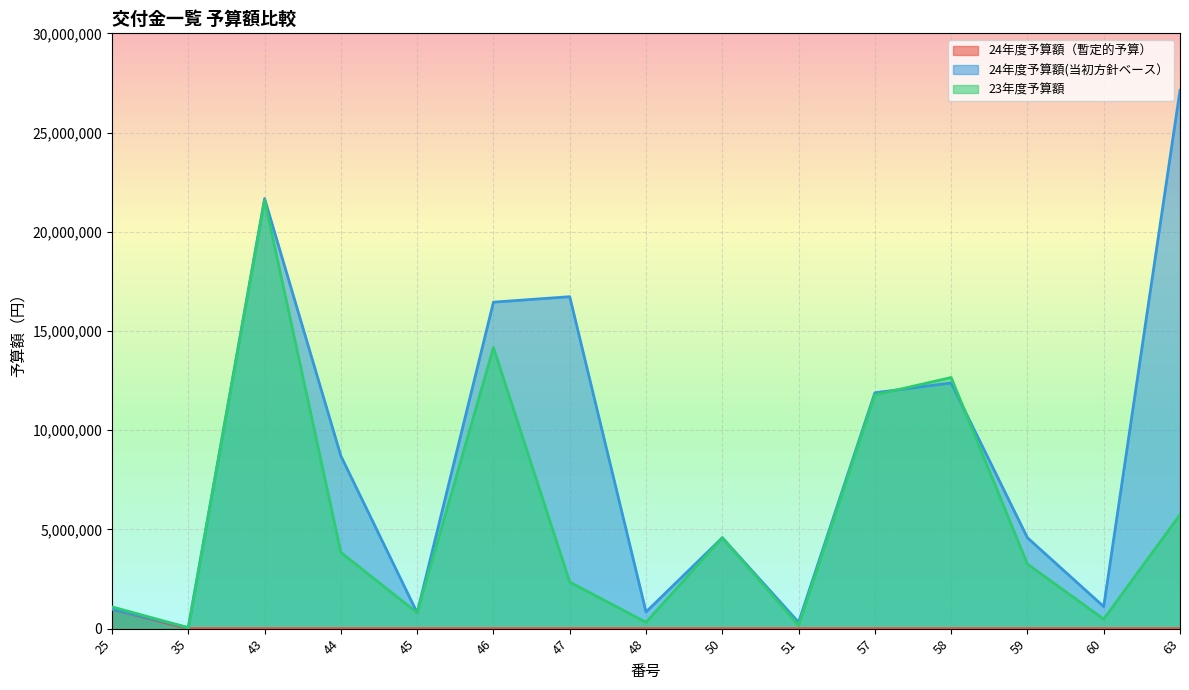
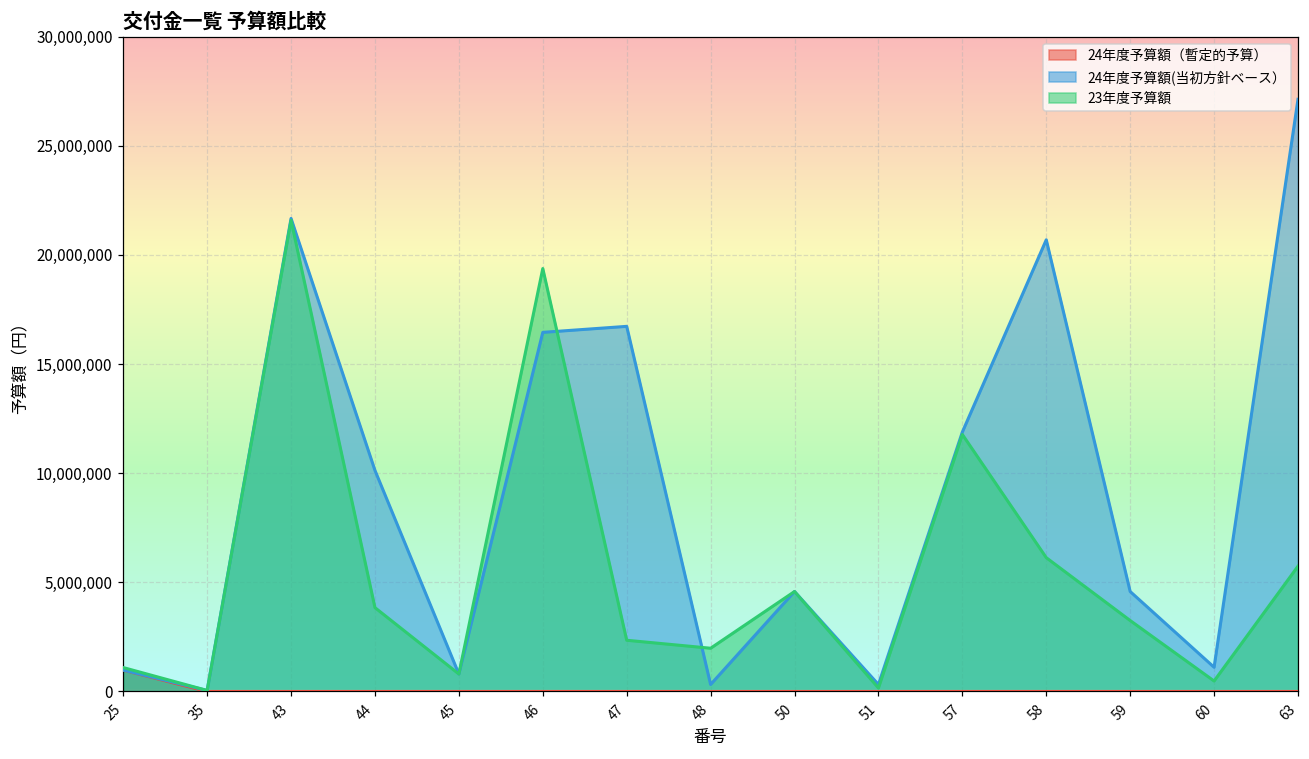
  {
    "24年度予算額（暫定的予算）": {
      "43": "0",
      "44": "0",
      "45": "0",
      "46": "0",
      "47": "0",
      "48": "0",
      "50": "0",
      "51": "0",
      "57": "0",
      "58": "0",
      "59": "0",
      "60": "0",
      "63": "0"
    },
    "24年度予算額(当初方針ベース）": {
-     "44": "8,700,000",
+     "44": "10,100,000",
      "46": "16,500,000",
      "47": "16,700,000",
-     "48": "800,000",
+     "48": "300,000",
      "51": "300,000",
-     "58": "12,400,000",
+     "58": "20,700,000",
      "59": "4,600,000",
      "60": "1,100,000",
      "63": "27,100,000"
    },
    "23年度予算額": {
      "44": "3,800,000",
-     "46": "14,200,000",
+     "46": "19,400,000",
      "47": "2,300,000",
-     "48": "300,000",
+     "48": "2,000,000",
      "51": "200,000",
-     "58": "12,700,000",
+     "58": "6,100,000",
      "59": "3,300,000",
      "60": "500,000",
      "63": "5,700,000"
    }
  }
